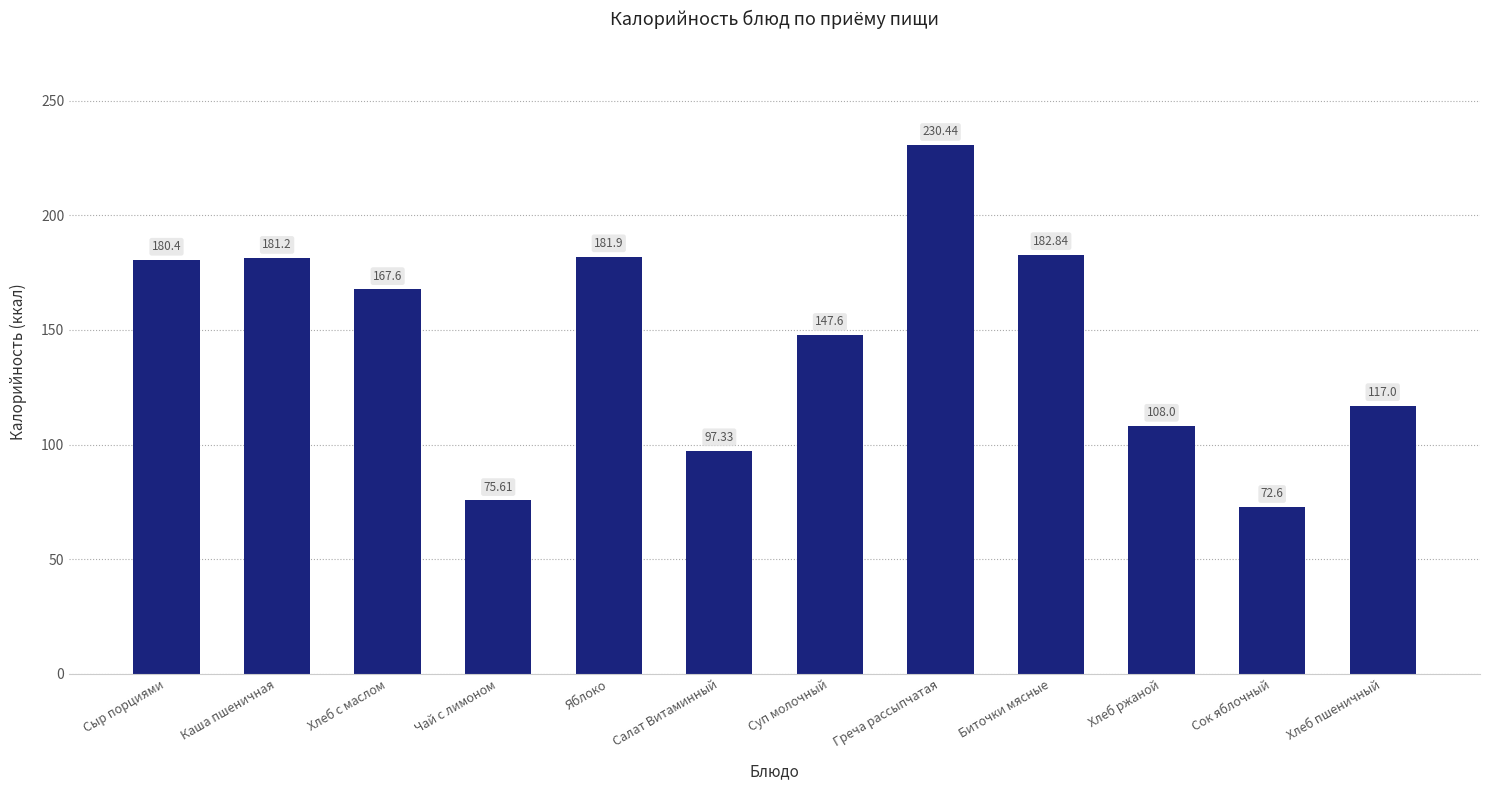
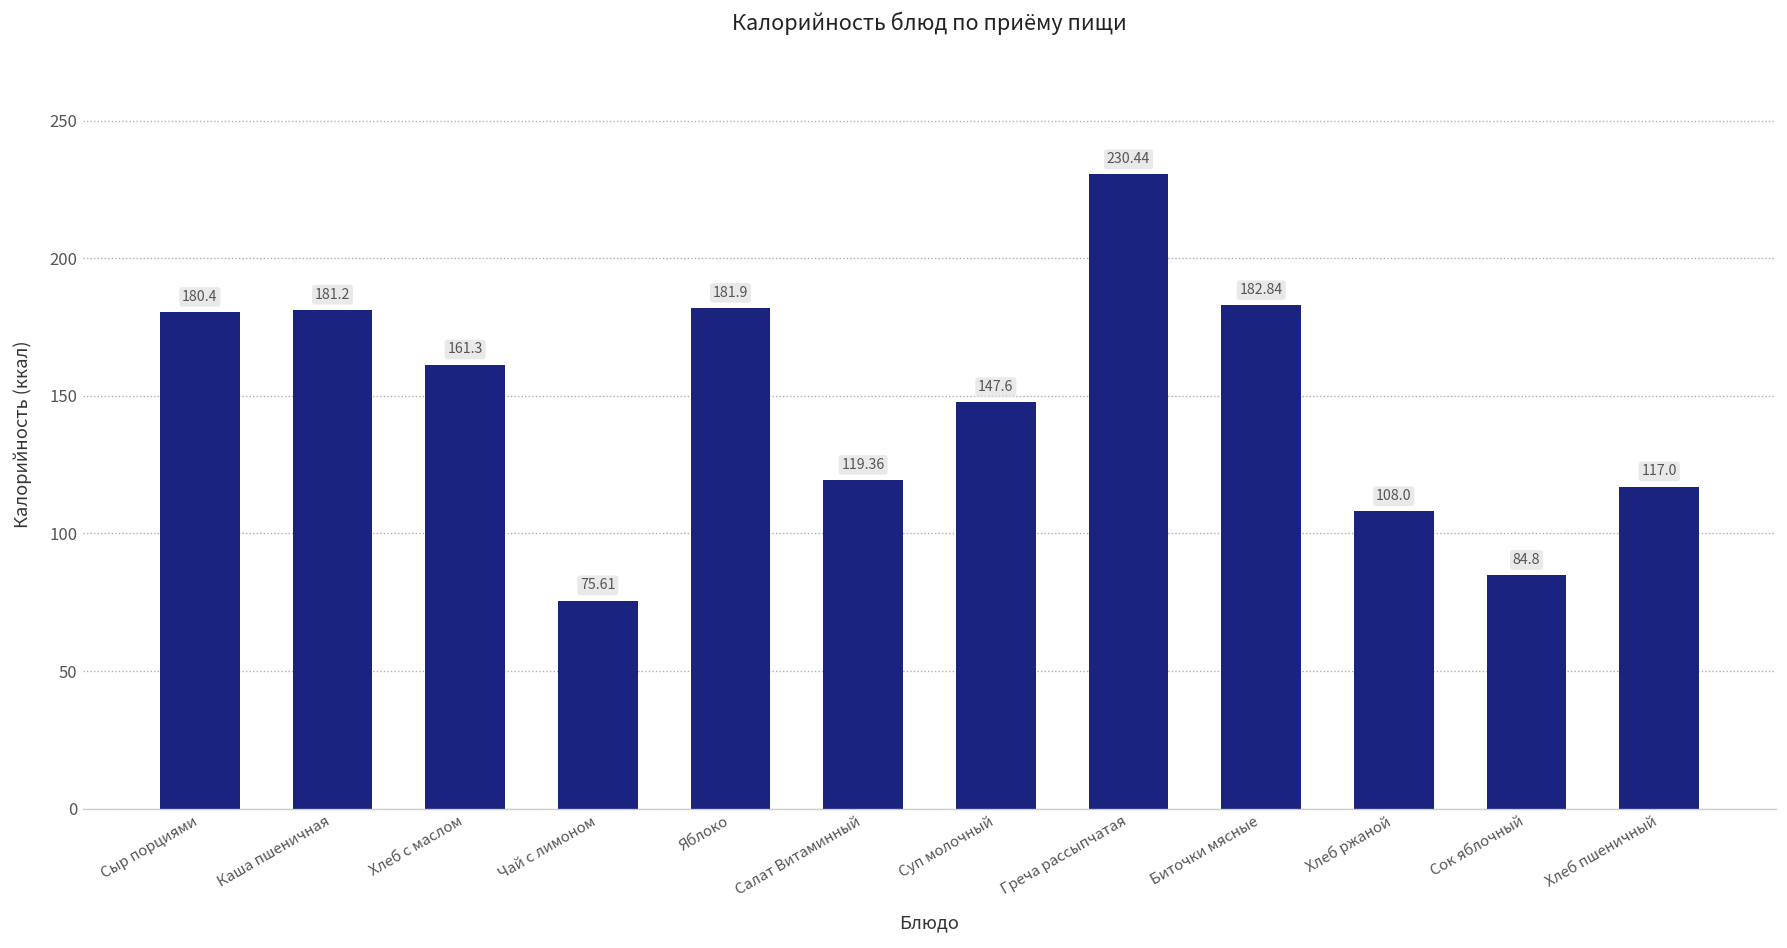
  {
-   "Хлеб с маслом": 167.6,
-   "Салат Витаминный": 97.33,
-   "Сок яблочный": 72.6
+   "Хлеб с маслом": 161.3,
+   "Салат Витаминный": 119.36,
+   "Сок яблочный": 84.8
  }
